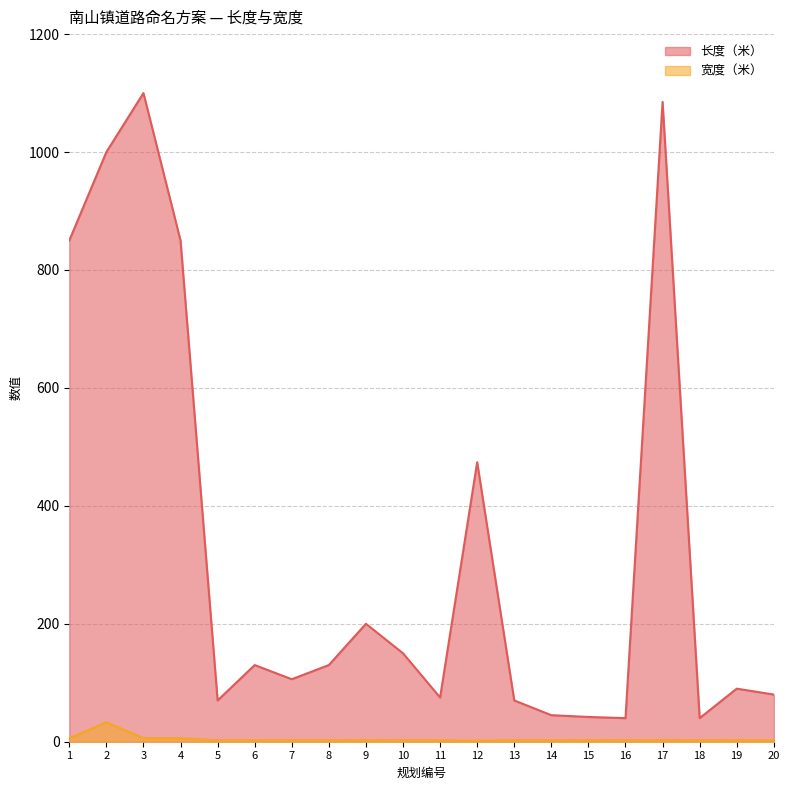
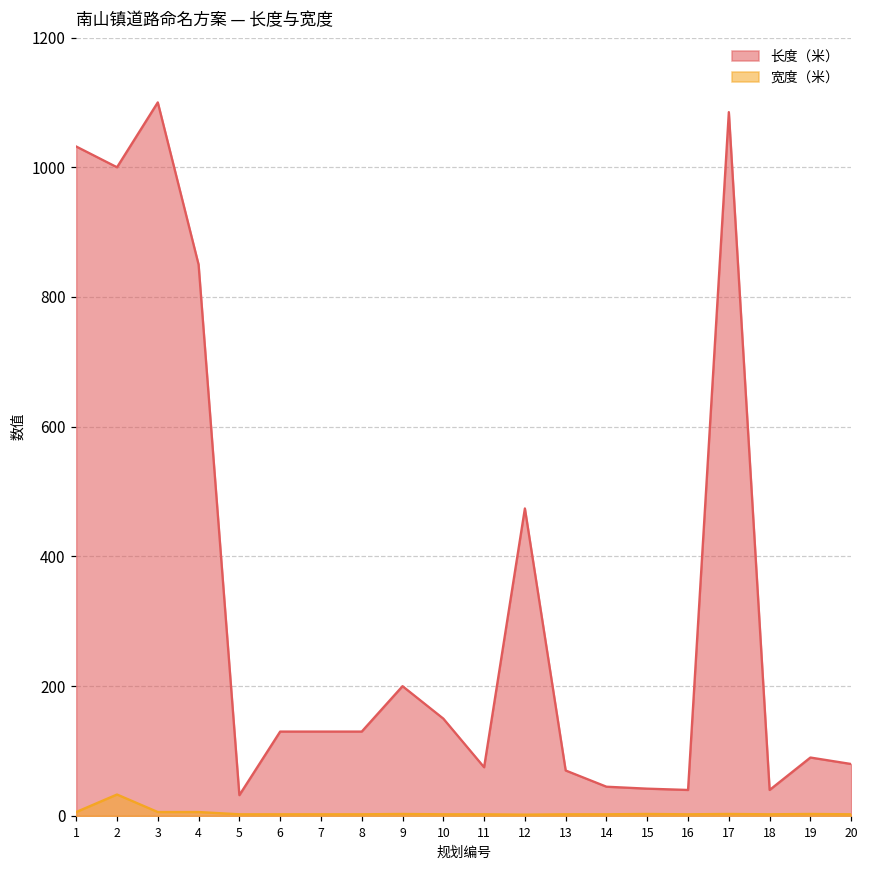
  {
    "长度（米）": {
-     "1": 850,
+     "1": 1030,
      "2": 1000,
      "3": 1100,
      "4": 850,
-     "5": 70,
+     "5": 30,
      "6": 130,
-     "7": 110,
+     "7": 130,
      "8": 130,
      "9": 200,
      "10": 150,
      "11": 80,
      "12": 470,
      "13": 70,
      "14": 50,
      "15": 40,
      "16": 40,
      "17": 1090,
      "18": 40,
      "19": 90,
      "20": 80
    },
    "宽度（米）": {
      "1": 10,
      "2": 30,
      "3": 10,
      "4": 10,
      "5": 0,
      "6": 0,
      "7": 0,
      "8": 0,
      "9": 0,
      "10": 0,
      "11": 0,
      "12": 0,
      "13": 0,
      "14": 0,
      "15": 0,
      "16": 0,
      "17": 0,
      "18": 0,
      "19": 0,
      "20": 0
    }
  }
